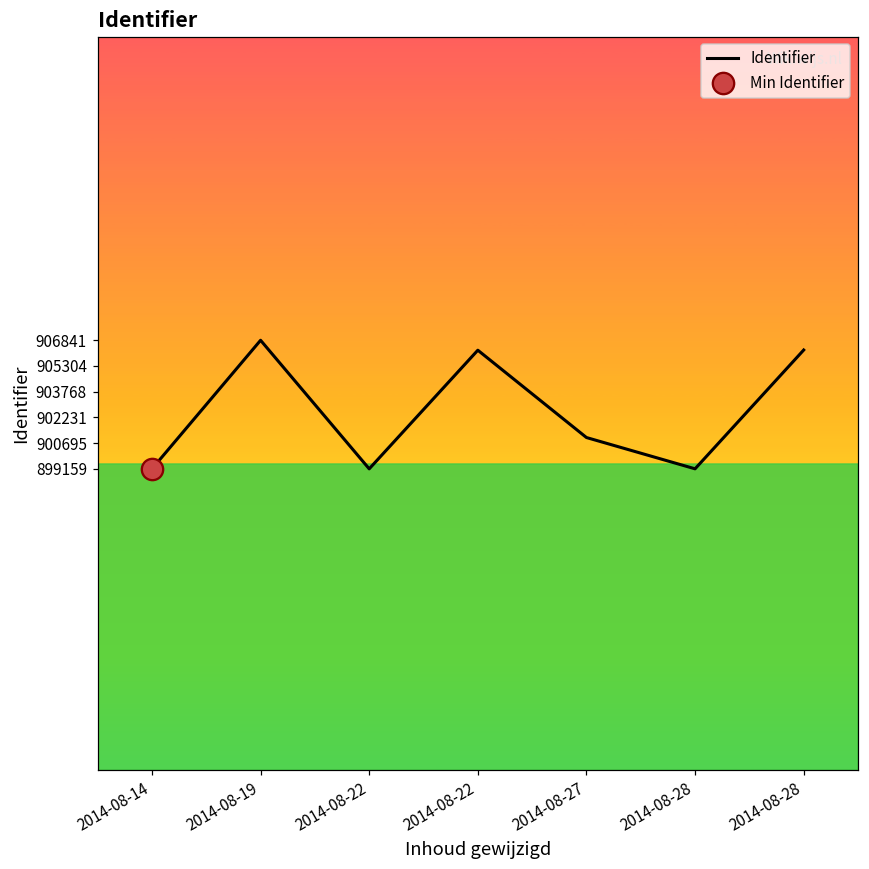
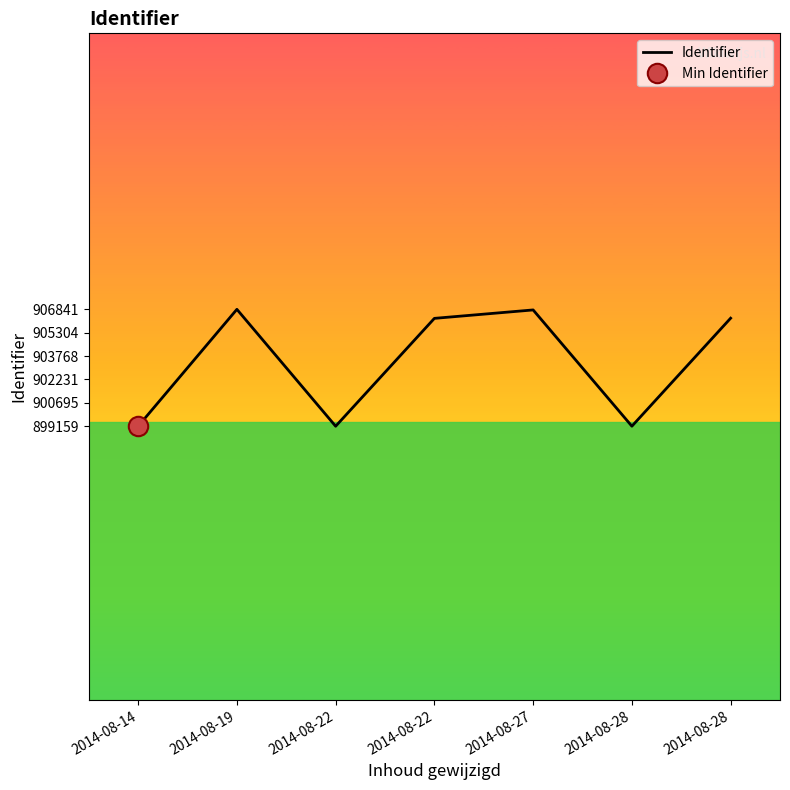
  {
    "Identifier": {
      "2014-08-19": 906800,
-     "2014-08-27": 901000
+     "2014-08-27": 906800
    }
  }
